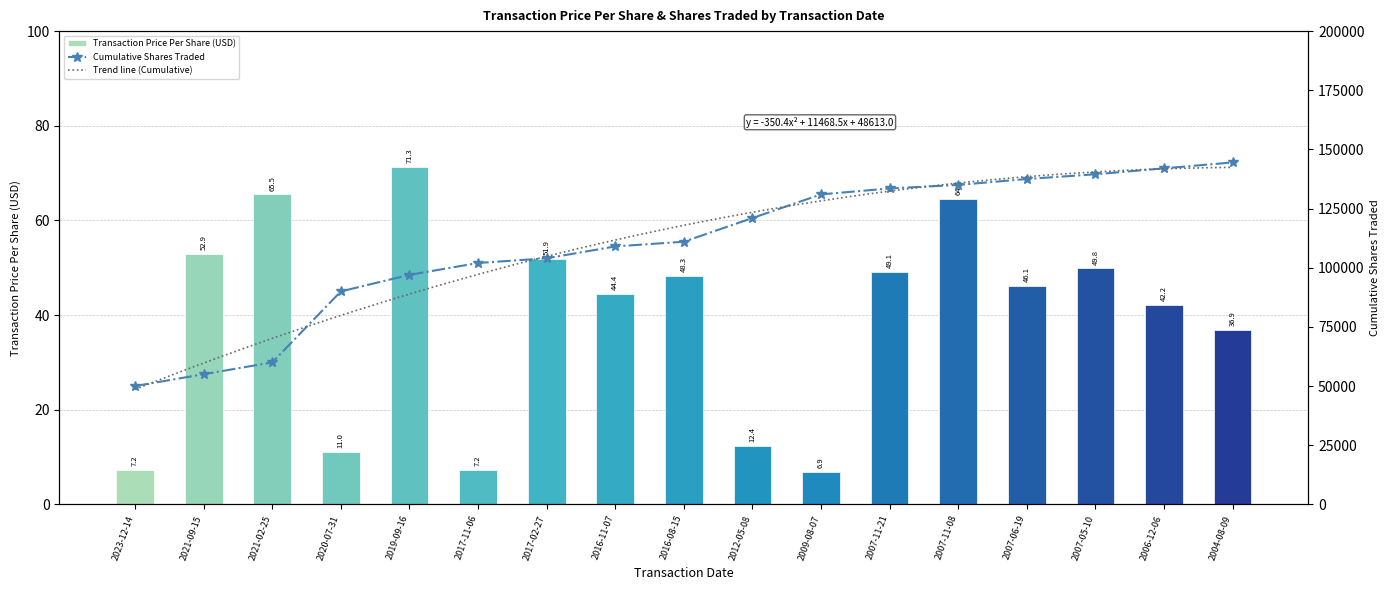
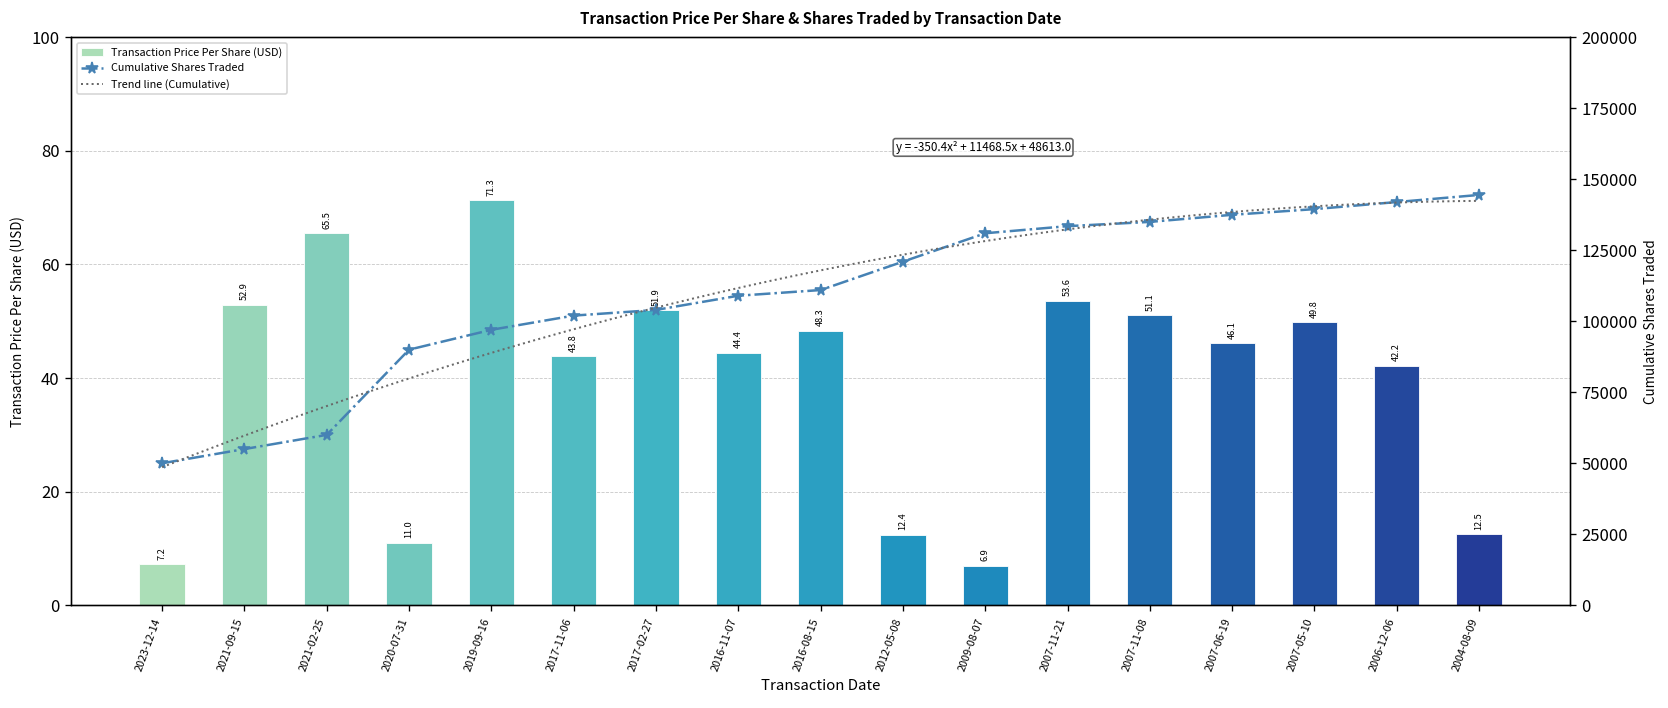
  {
    "Transaction Price Per Share (USD)": {
      "2023-12-14": 7.2,
      "2021-09-15": 52.9,
      "2021-02-25": 65.5,
      "2020-07-31": 11.0,
      "2019-09-16": 71.3,
-     "2017-11-06": 7.2,
+     "2017-11-06": 43.8,
      "2016-11-07": 44.4,
      "2016-08-15": 48.3,
      "2012-05-08": 12.4,
      "2009-08-07": 6.9,
-     "2007-11-21": 49.1,
-     "2007-11-08": 64.6,
+     "2007-11-21": 53.6,
+     "2007-11-08": 51.1,
      "2007-06-19": 46.1,
      "2007-05-10": 49.8,
      "2006-12-06": 42.2,
-     "2004-08-09": 36.9
+     "2004-08-09": 12.5
    }
  }
